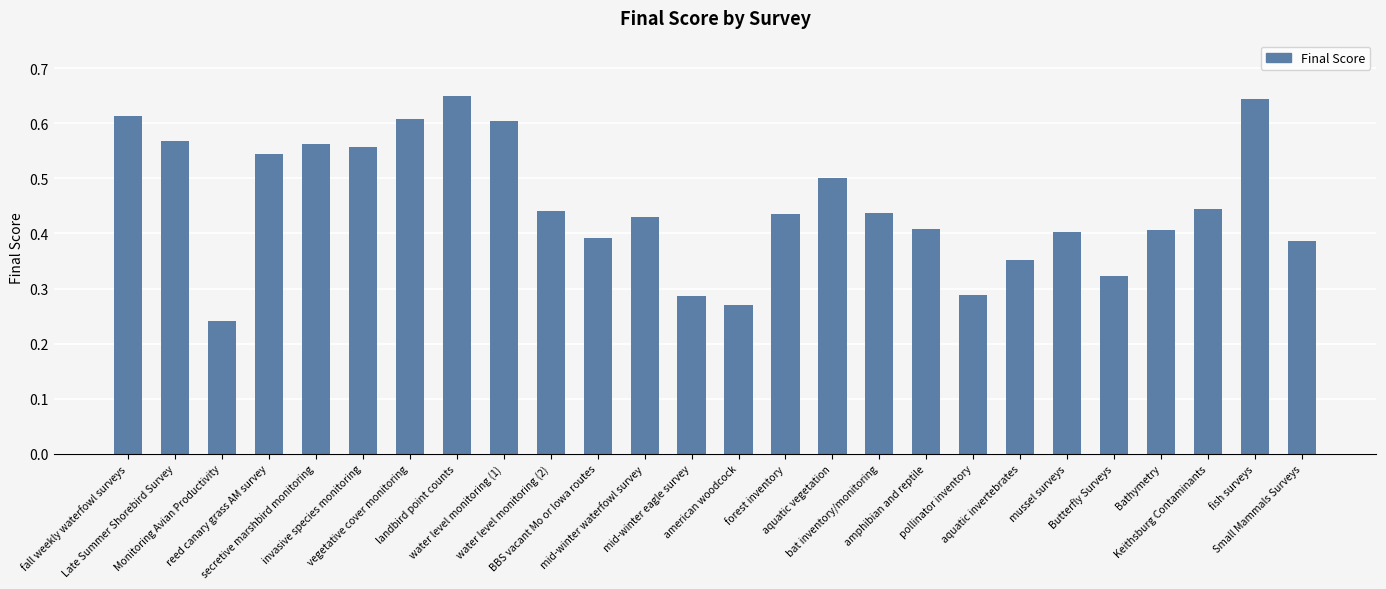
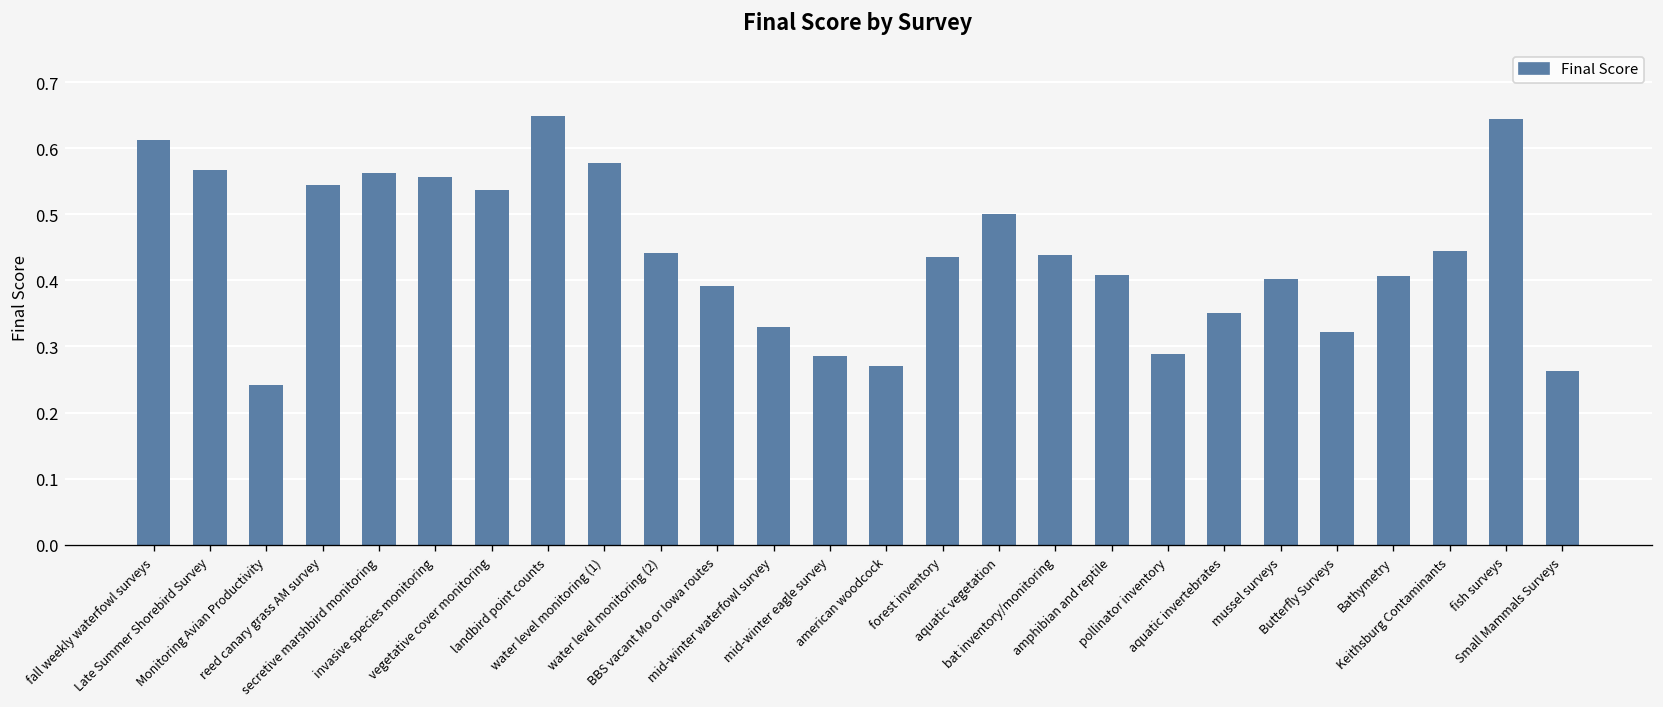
  {
    "fall weekly waterfowl surveys": 0.61,
    "Late Summer Shorebird Survey": 0.57,
    "Monitoring Avian Productivity": 0.24,
    "reed canary grass AM survey": 0.54,
    "secretive marshbird monitoring": 0.56,
    "invasive species monitoring": 0.56,
-   "vegetative cover monitoring": 0.61,
+   "vegetative cover monitoring": 0.54,
    "landbird point counts": 0.65,
-   "water level monitoring (1)": 0.60,
+   "water level monitoring (1)": 0.58,
    "water level monitoring (2)": 0.44,
    "BBS vacant Mo or Iowa routes": 0.39,
-   "mid-winter waterfowl survey": 0.43,
+   "mid-winter waterfowl survey": 0.33,
    "mid-winter eagle survey": 0.29,
    "american woodcock": 0.27,
    "forest inventory": 0.44,
    "aquatic vegetation": 0.50,
    "bat inventory/monitoring": 0.44,
    "amphibian and reptile": 0.41,
    "pollinator inventory": 0.29,
    "aquatic invertebrates": 0.35,
    "mussel surveys": 0.40,
    "Butterfly Surveys": 0.32,
    "Bathymetry": 0.41,
    "Keithsburg Contaminants": 0.44,
    "fish surveys": 0.64,
-   "Small Mammals Surveys": 0.39
+   "Small Mammals Surveys": 0.26
  }
